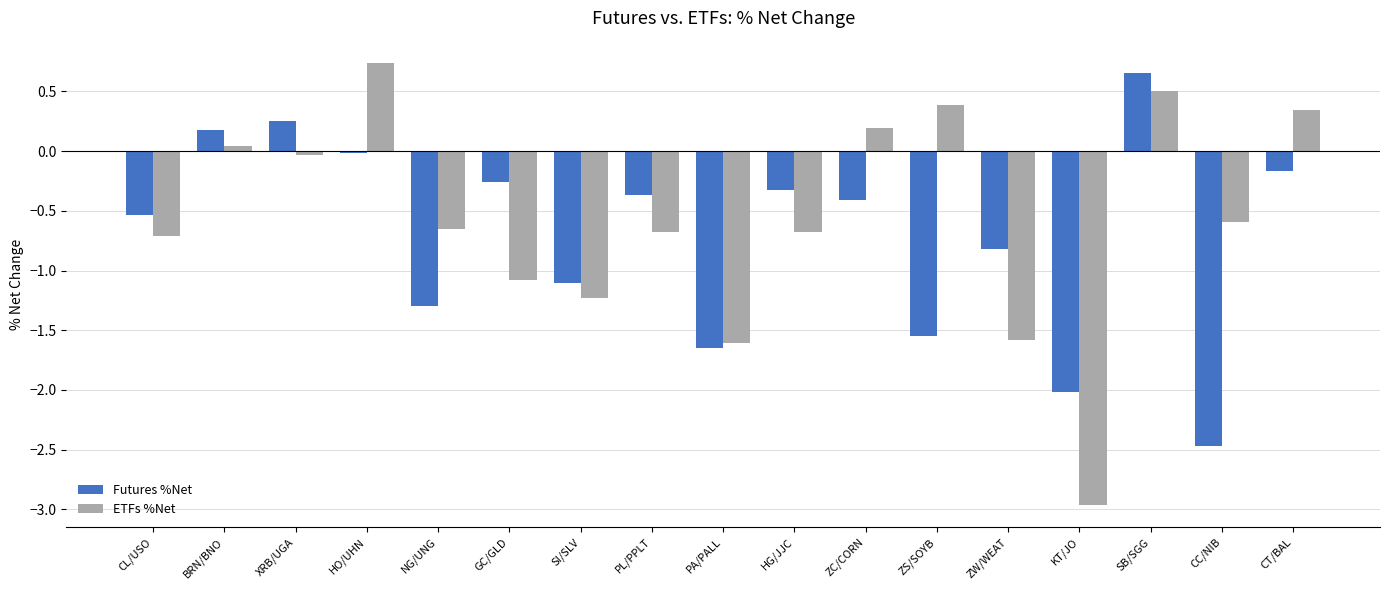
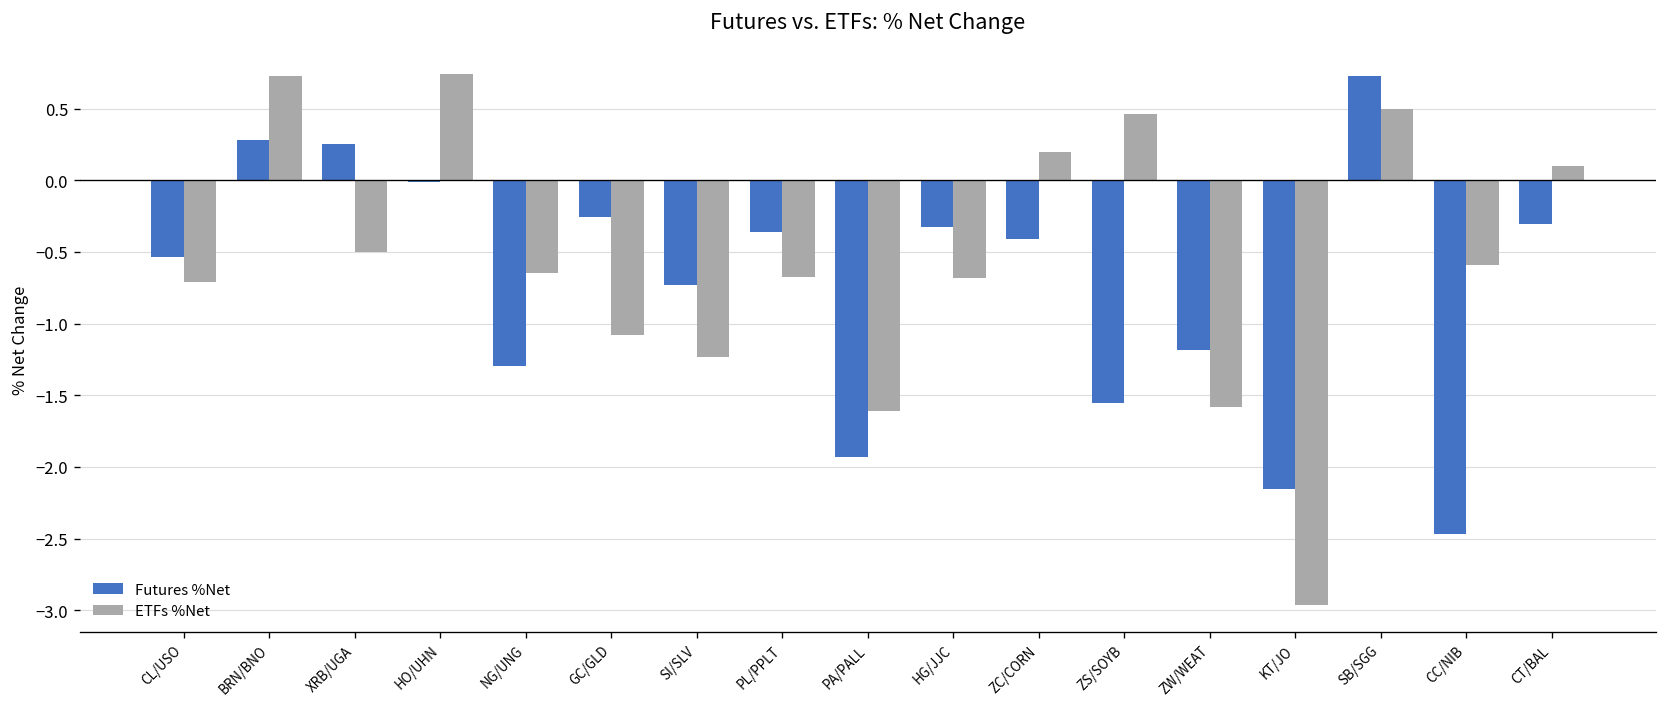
  {
    "Futures %Net": {
      "CL/USO": -0.54,
-     "BRN/BNO": 0.18,
+     "BRN/BNO": 0.28,
      "XRB/UGA": 0.25,
      "NG/UNG": -1.29,
      "GC/GLD": -0.26,
-     "SI/SLV": -1.11,
+     "SI/SLV": -0.73,
      "PL/PPLT": -0.36,
-     "PA/PALL": -1.65,
+     "PA/PALL": -1.93,
      "HG/JJC": -0.32,
      "ZC/CORN": -0.41,
      "ZS/SOYB": -1.55,
-     "ZW/WEAT": -0.82,
-     "KT/JO": -2.02,
-     "SB/SGG": 0.66,
+     "ZW/WEAT": -1.18,
+     "KT/JO": -2.15,
+     "SB/SGG": 0.73,
      "CC/NIB": -2.47,
-     "CT/BAL": -0.17
+     "CT/BAL": -0.31
    },
    "ETFs %Net": {
      "CL/USO": -0.71,
-     "BRN/BNO": 0.04,
-     "XRB/UGA": -0.04,
+     "BRN/BNO": 0.72,
+     "XRB/UGA": -0.50,
      "HO/UHN": 0.74,
      "NG/UNG": -0.65,
      "GC/GLD": -1.08,
      "SI/SLV": -1.23,
      "PL/PPLT": -0.68,
      "PA/PALL": -1.61,
      "HG/JJC": -0.68,
      "ZC/CORN": 0.20,
-     "ZS/SOYB": 0.39,
+     "ZS/SOYB": 0.46,
      "ZW/WEAT": -1.58,
      "KT/JO": -2.96,
      "SB/SGG": 0.50,
      "CC/NIB": -0.59,
-     "CT/BAL": 0.34
+     "CT/BAL": 0.10
    }
  }
